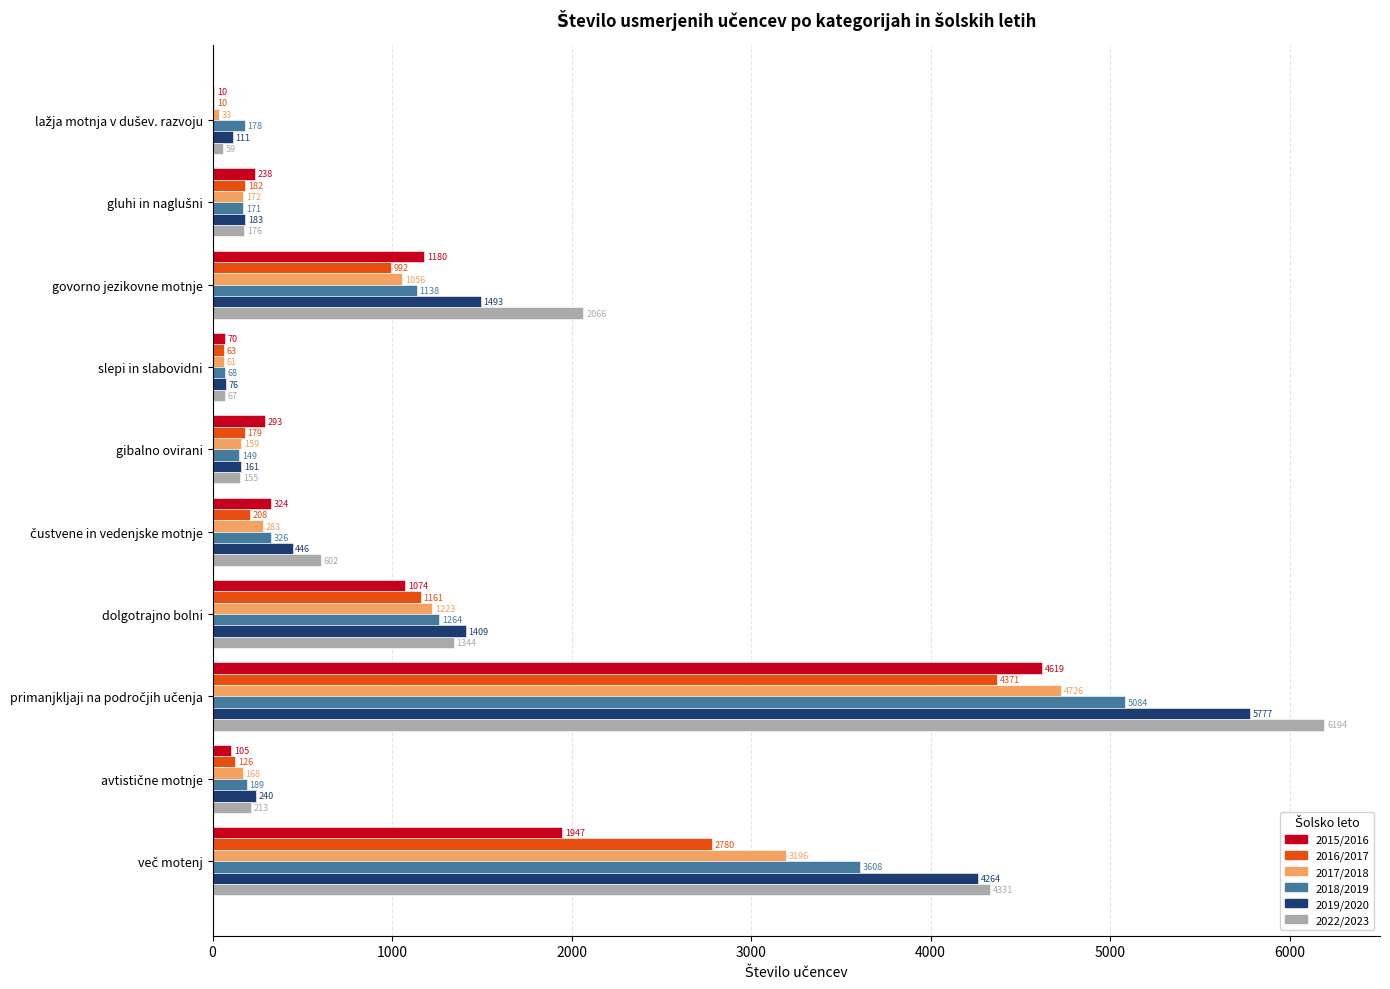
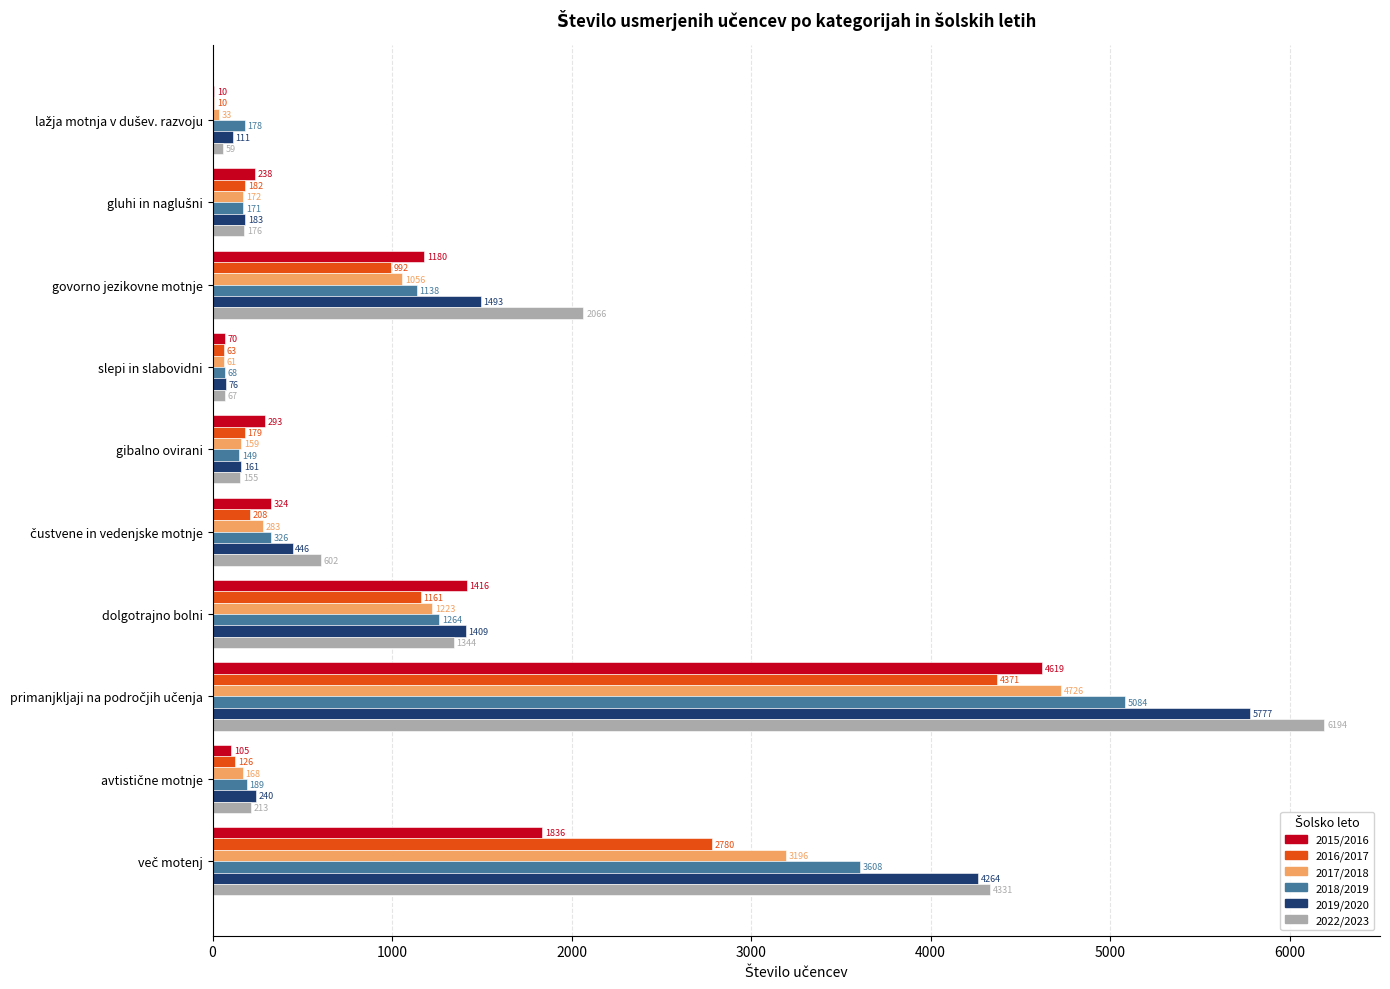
  {
    "2015/2016": {
      "lažja motnja v dušev. razvoju": 10,
      "gluhi in naglušni": 238,
      "govorno jezikovne motnje": 1180,
      "slepi in slabovidni": 70,
      "gibalno ovirani": 293,
      "čustvene in vedenjske motnje": 324,
-     "dolgotrajno bolni": 1074,
+     "dolgotrajno bolni": 1416,
      "primanjkljaji na področjih učenja": 4619,
      "avtistične motnje": 105,
-     "več motenj": 1947
+     "več motenj": 1836
    },
    "2016/2017": {
      "lažja motnja v dušev. razvoju": 10,
      "gluhi in naglušni": 182,
      "govorno jezikovne motnje": 992,
      "slepi in slabovidni": 63,
      "gibalno ovirani": 179,
      "čustvene in vedenjske motnje": 208,
      "dolgotrajno bolni": 1161,
      "primanjkljaji na področjih učenja": 4371,
      "avtistične motnje": 126,
      "več motenj": 2780
    },
    "2017/2018": {
      "lažja motnja v dušev. razvoju": 33,
      "gluhi in naglušni": 172,
      "govorno jezikovne motnje": 1056,
      "slepi in slabovidni": 61,
      "gibalno ovirani": 159,
      "čustvene in vedenjske motnje": 283,
      "dolgotrajno bolni": 1223,
      "primanjkljaji na področjih učenja": 4726,
      "avtistične motnje": 168,
      "več motenj": 3196
    },
    "2018/2019": {
      "lažja motnja v dušev. razvoju": 178,
      "gluhi in naglušni": 171,
      "govorno jezikovne motnje": 1138,
      "slepi in slabovidni": 68,
      "gibalno ovirani": 149,
      "čustvene in vedenjske motnje": 326,
      "dolgotrajno bolni": 1264,
      "primanjkljaji na področjih učenja": 5084,
      "avtistične motnje": 189,
      "več motenj": 3608
    },
    "2019/2020": {
      "lažja motnja v dušev. razvoju": 111,
      "gluhi in naglušni": 183,
      "govorno jezikovne motnje": 1493,
      "slepi in slabovidni": 76,
      "gibalno ovirani": 161,
      "čustvene in vedenjske motnje": 446,
      "dolgotrajno bolni": 1409,
      "primanjkljaji na področjih učenja": 5777,
      "avtistične motnje": 240,
      "več motenj": 4264
    },
    "2022/2023": {
      "lažja motnja v dušev. razvoju": 59,
      "gluhi in naglušni": 176,
      "govorno jezikovne motnje": 2066,
      "slepi in slabovidni": 67,
      "gibalno ovirani": 155,
      "čustvene in vedenjske motnje": 602,
      "dolgotrajno bolni": 1344,
      "primanjkljaji na področjih učenja": 6194,
      "avtistične motnje": 213,
      "več motenj": 4331
    }
  }
